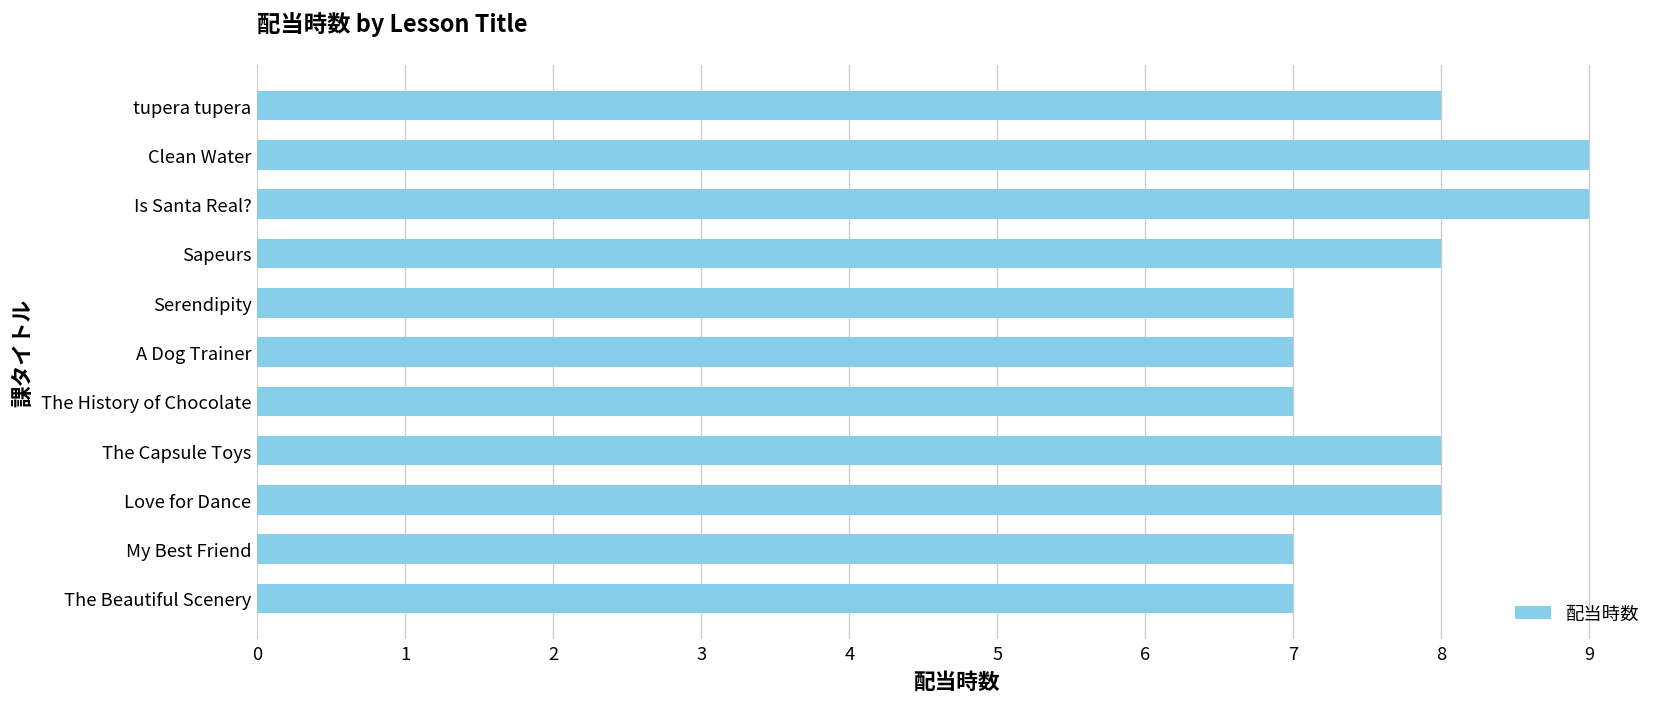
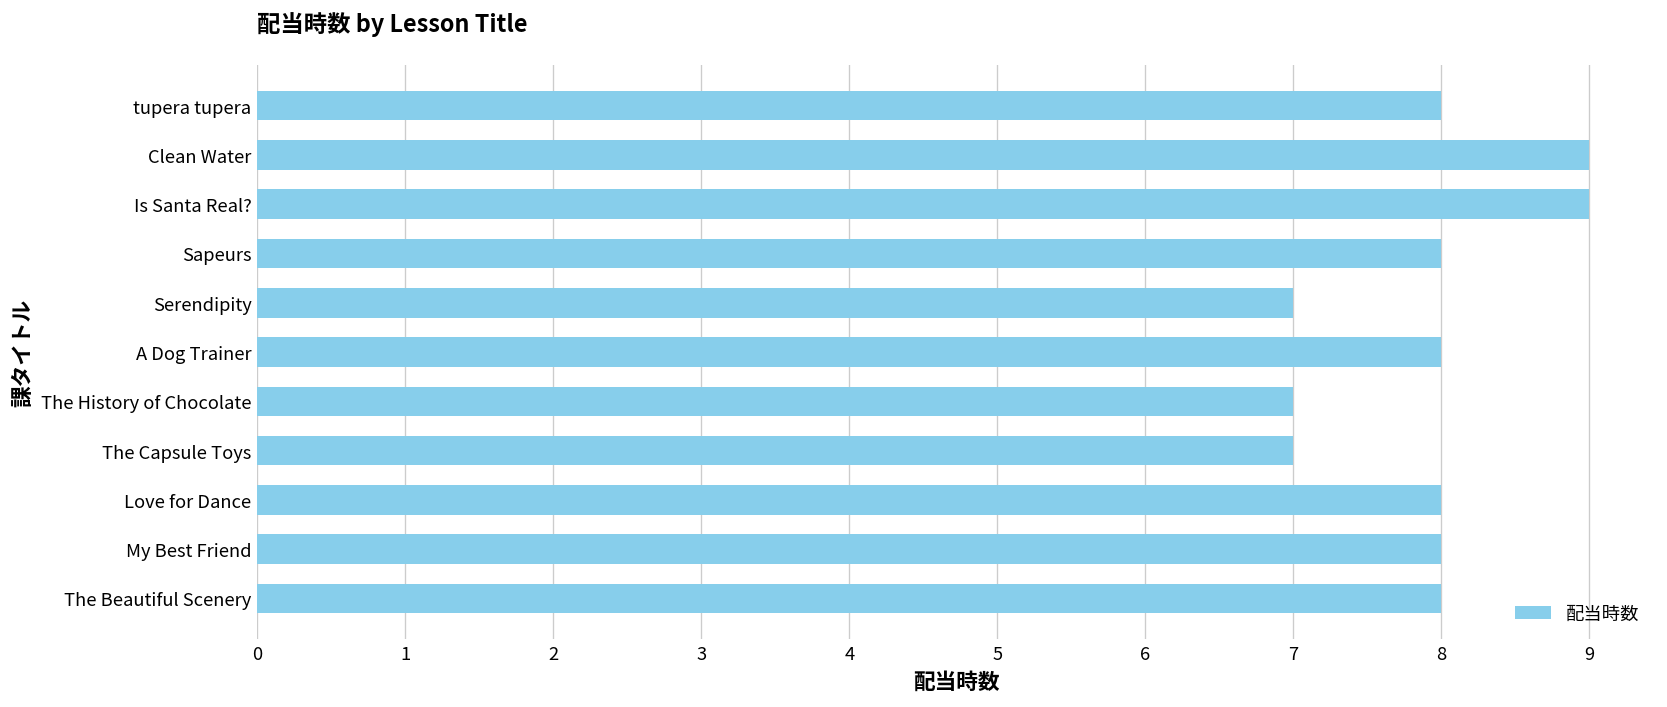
  {
    "tupera tupera": 8,
    "Clean Water": 9,
    "Is Santa Real?": 9,
    "Sapeurs": 8,
    "Serendipity": 7,
-   "A Dog Trainer": 7,
+   "A Dog Trainer": 8,
    "The History of Chocolate": 7,
-   "The Capsule Toys": 8,
+   "The Capsule Toys": 7,
    "Love for Dance": 8,
-   "My Best Friend": 7,
-   "The Beautiful Scenery": 7
+   "My Best Friend": 8,
+   "The Beautiful Scenery": 8
  }
